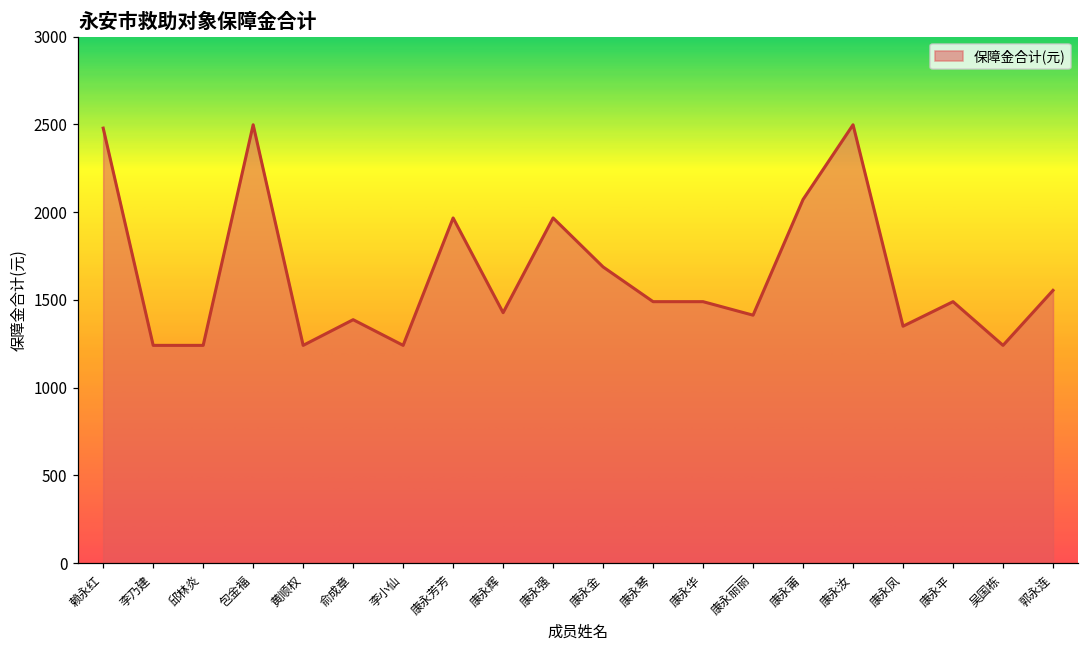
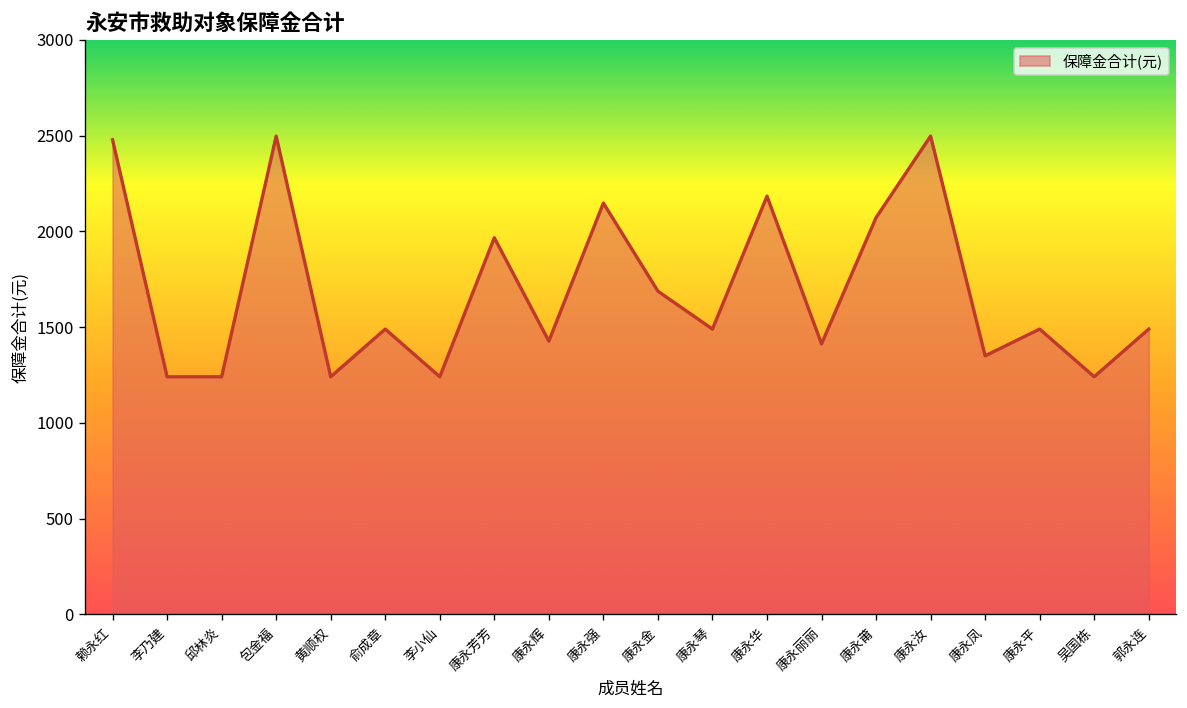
  {
    "赖永红": 2480,
    "李乃建": 1240,
    "邱林炎": 1240,
    "包金福": 2500,
    "黄顺权": 1240,
-   "俞成章": 1390,
+   "俞成章": 1490,
    "李小仙": 1240,
    "康永芳芳": 1970,
    "康永辉": 1430,
-   "康永强": 1970,
+   "康永强": 2150,
    "康永金": 1690,
    "康永琴": 1490,
-   "康永华": 1490,
+   "康永华": 2180,
    "康永丽丽": 1410,
    "康永莆": 2070,
    "康永汝": 2500,
    "康永凤": 1350,
    "康永平": 1490,
    "吴国栋": 1240,
-   "郭永连": 1550
+   "郭永连": 1490
  }
